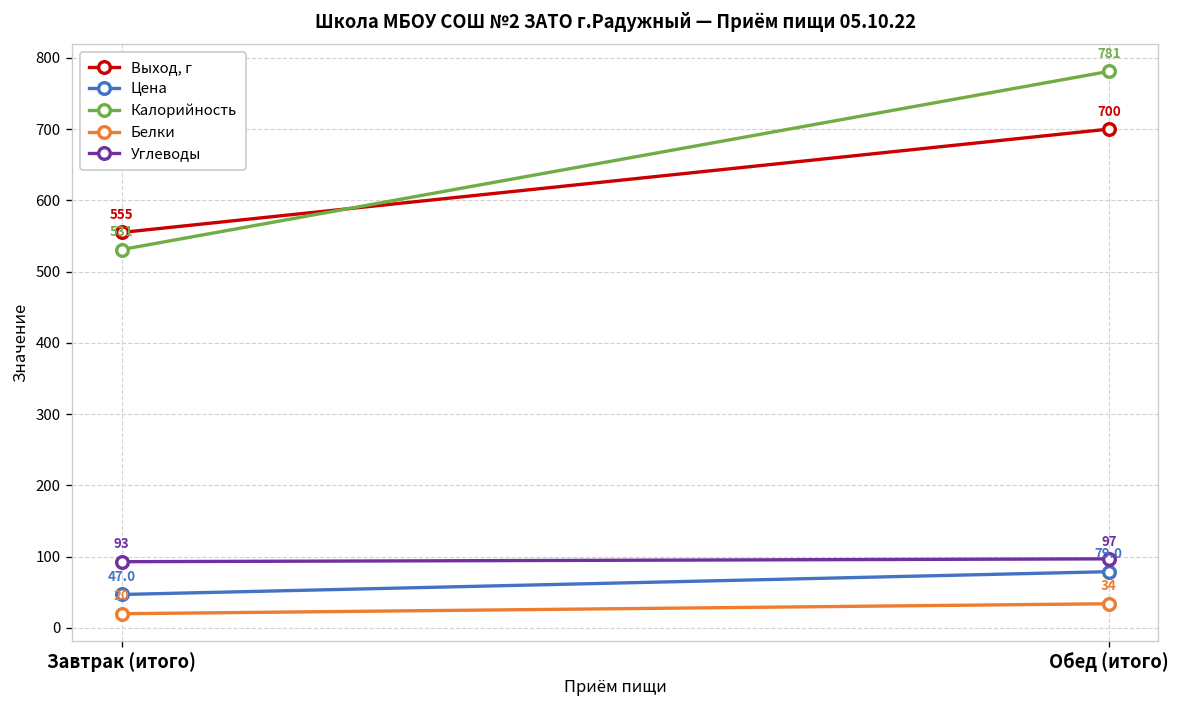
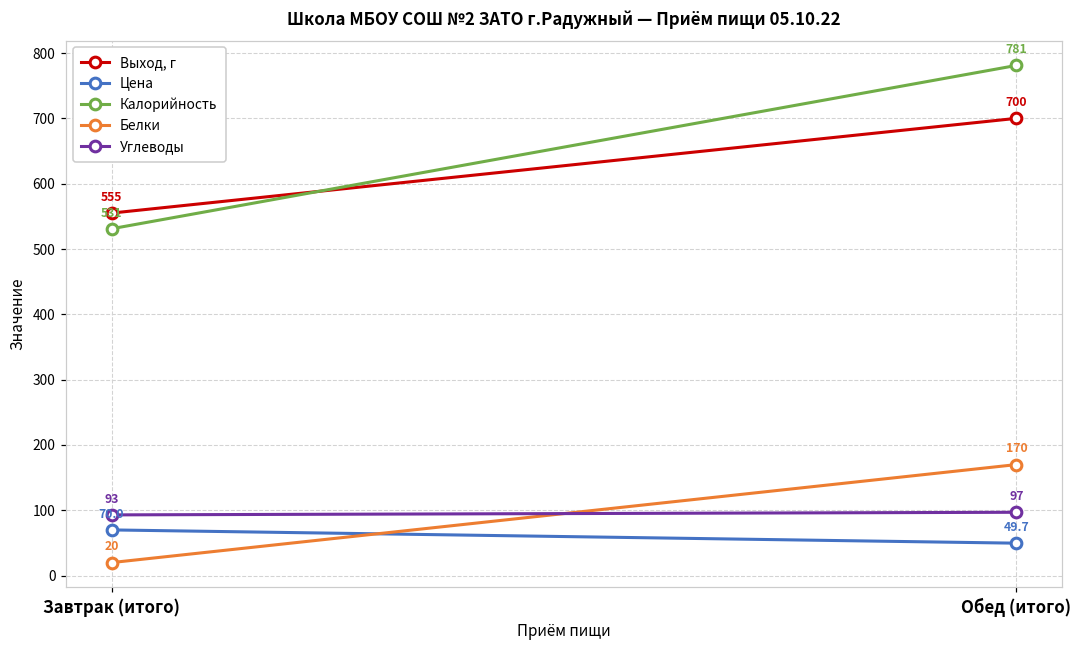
  {
    "Выход, г": {
      "Завтрак (итого)": 555,
      "Обед (итого)": 700
    },
    "Цена": {
-     "Завтрак (итого)": 47.0,
-     "Обед (итого)": 79.0
+     "Завтрак (итого)": 70.0,
+     "Обед (итого)": 49.7
    },
    "Калорийность": {
      "Обед (итого)": 781
    },
    "Белки": {
-     "Обед (итого)": 34
+     "Обед (итого)": 170
    },
    "Углеводы": {
      "Завтрак (итого)": 93
    }
  }
